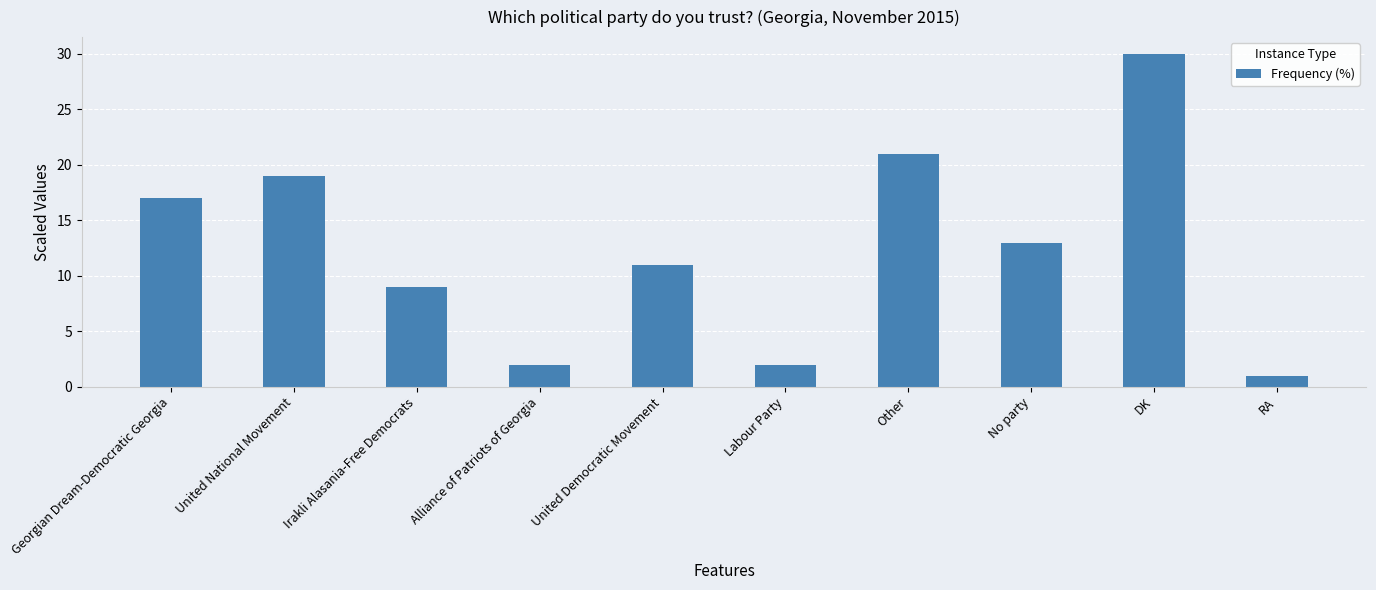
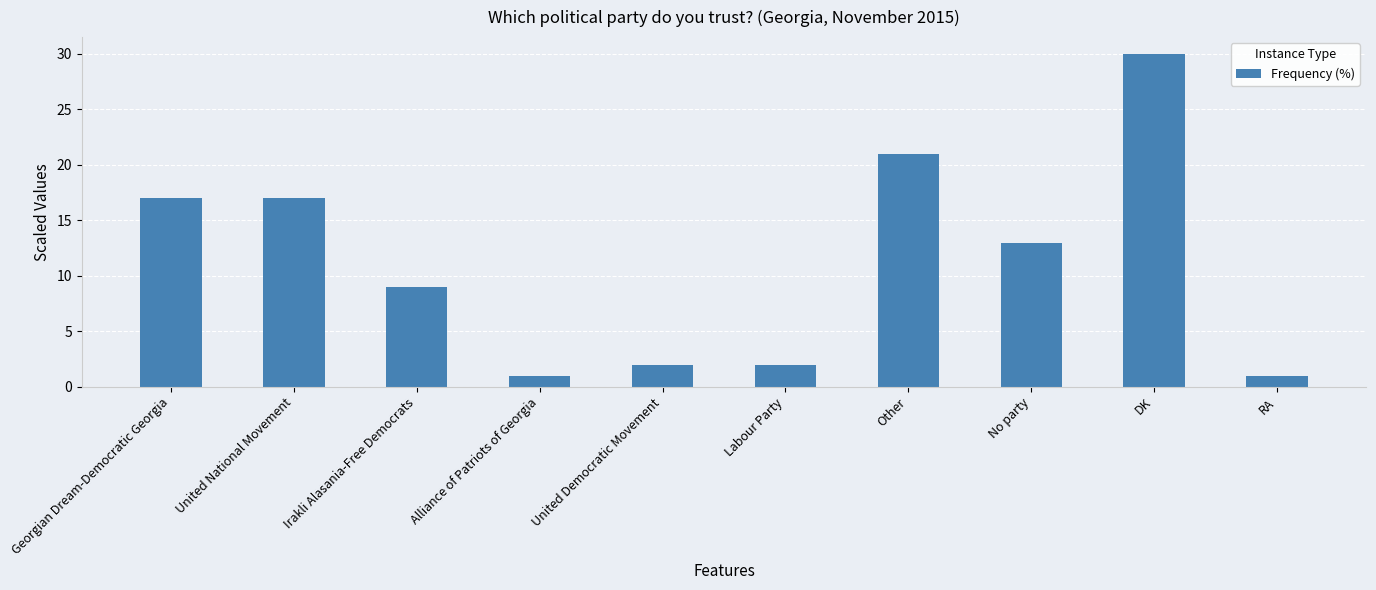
  {
    "Georgian Dream-Democratic Georgia": 17,
-   "United National Movement": 19,
+   "United National Movement": 17,
    "Irakli Alasania-Free Democrats": 9,
-   "Alliance of Patriots of Georgia": 2,
-   "United Democratic Movement": 11,
+   "Alliance of Patriots of Georgia": 1,
+   "United Democratic Movement": 2,
    "Labour Party": 2,
    "Other": 21,
    "No party": 13,
    "DK": 30,
    "RA": 1
  }
